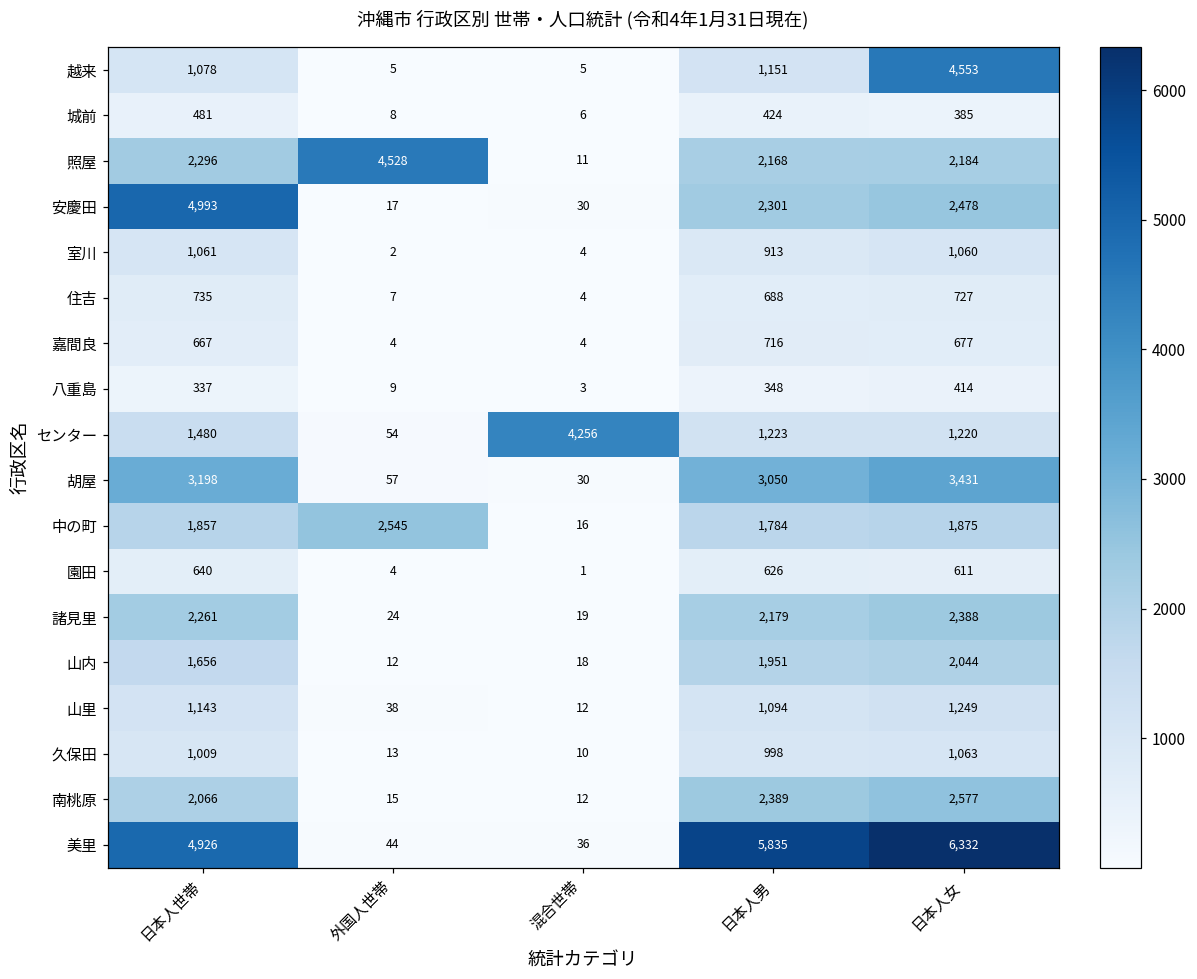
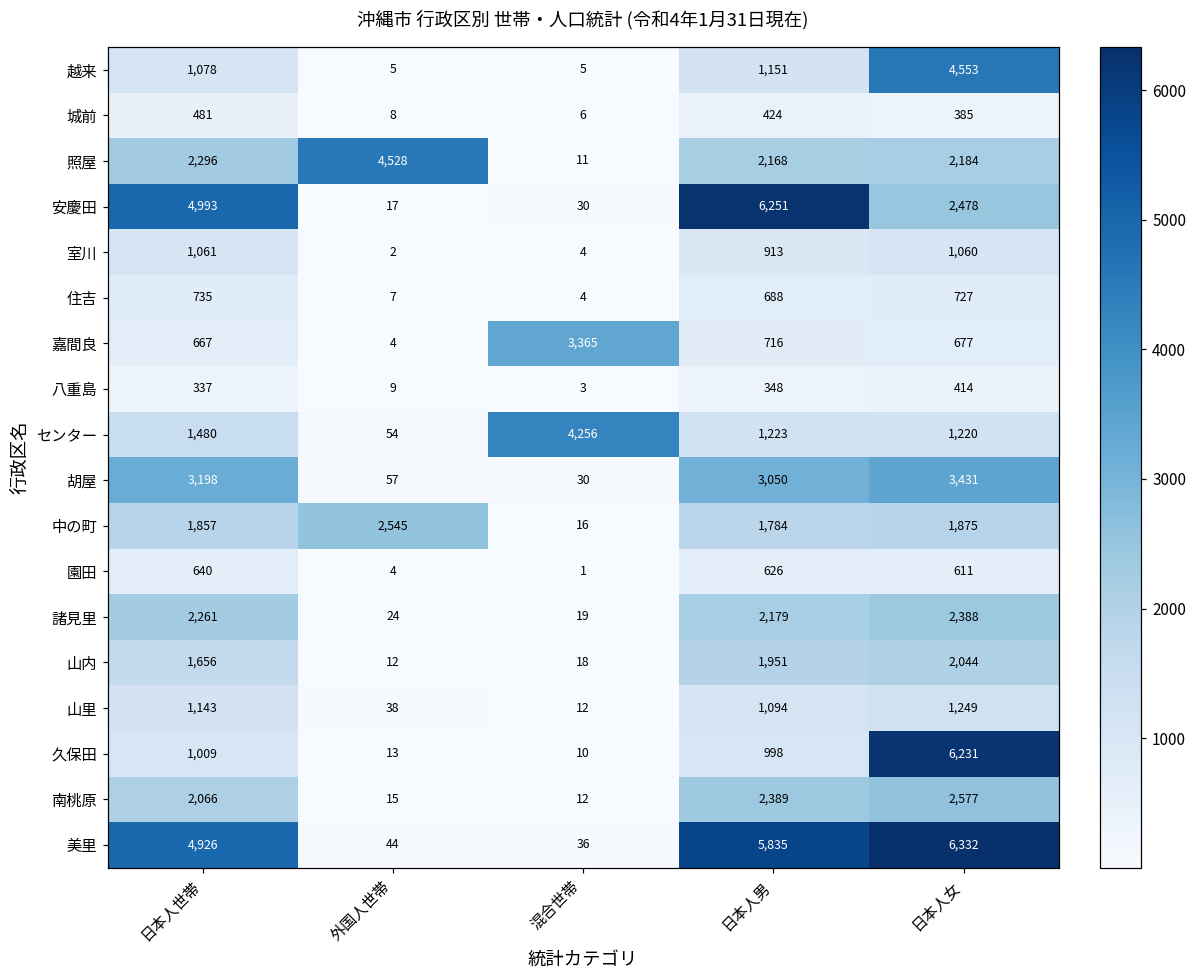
  {
    "越来": {
      "日本人世帯": "1,078",
      "外国人世帯": "5",
      "混合世帯": "5",
      "日本人男": "1,151",
      "日本人女": "4,553"
    },
    "城前": {
      "日本人世帯": "481",
      "外国人世帯": "8",
      "混合世帯": "6",
      "日本人男": "424",
      "日本人女": "385"
    },
    "照屋": {
      "日本人世帯": "2,296",
      "外国人世帯": "4,528",
      "混合世帯": "11",
      "日本人男": "2,168",
      "日本人女": "2,184"
    },
    "安慶田": {
      "日本人世帯": "4,993",
      "外国人世帯": "17",
      "混合世帯": "30",
-     "日本人男": "2,301",
+     "日本人男": "6,251",
      "日本人女": "2,478"
    },
    "室川": {
      "日本人世帯": "1,061",
      "外国人世帯": "2",
      "混合世帯": "4",
      "日本人男": "913",
      "日本人女": "1,060"
    },
    "住吉": {
      "日本人世帯": "735",
      "外国人世帯": "7",
      "混合世帯": "4",
      "日本人男": "688",
      "日本人女": "727"
    },
    "嘉間良": {
      "日本人世帯": "667",
      "外国人世帯": "4",
-     "混合世帯": "4",
+     "混合世帯": "3,365",
      "日本人男": "716",
      "日本人女": "677"
    },
    "八重島": {
      "日本人世帯": "337",
      "外国人世帯": "9",
      "混合世帯": "3",
      "日本人男": "348",
      "日本人女": "414"
    },
    "センター": {
      "日本人世帯": "1,480",
      "外国人世帯": "54",
      "混合世帯": "4,256",
      "日本人男": "1,223",
      "日本人女": "1,220"
    },
    "胡屋": {
      "日本人世帯": "3,198",
      "外国人世帯": "57",
      "混合世帯": "30",
      "日本人男": "3,050",
      "日本人女": "3,431"
    },
    "中の町": {
      "日本人世帯": "1,857",
      "外国人世帯": "2,545",
      "混合世帯": "16",
      "日本人男": "1,784",
      "日本人女": "1,875"
    },
    "園田": {
      "日本人世帯": "640",
      "外国人世帯": "4",
      "混合世帯": "1",
      "日本人男": "626",
      "日本人女": "611"
    },
    "諸見里": {
      "日本人世帯": "2,261",
      "外国人世帯": "24",
      "混合世帯": "19",
      "日本人男": "2,179",
      "日本人女": "2,388"
    },
    "山内": {
      "日本人世帯": "1,656",
      "外国人世帯": "12",
      "混合世帯": "18",
      "日本人男": "1,951",
      "日本人女": "2,044"
    },
    "山里": {
      "日本人世帯": "1,143",
      "外国人世帯": "38",
      "混合世帯": "12",
      "日本人男": "1,094",
      "日本人女": "1,249"
    },
    "久保田": {
      "日本人世帯": "1,009",
      "外国人世帯": "13",
      "混合世帯": "10",
      "日本人男": "998",
-     "日本人女": "1,063"
+     "日本人女": "6,231"
    },
    "南桃原": {
      "日本人世帯": "2,066",
      "外国人世帯": "15",
      "混合世帯": "12",
      "日本人男": "2,389",
      "日本人女": "2,577"
    },
    "美里": {
      "日本人世帯": "4,926",
      "外国人世帯": "44",
      "混合世帯": "36",
      "日本人男": "5,835",
      "日本人女": "6,332"
    }
  }
